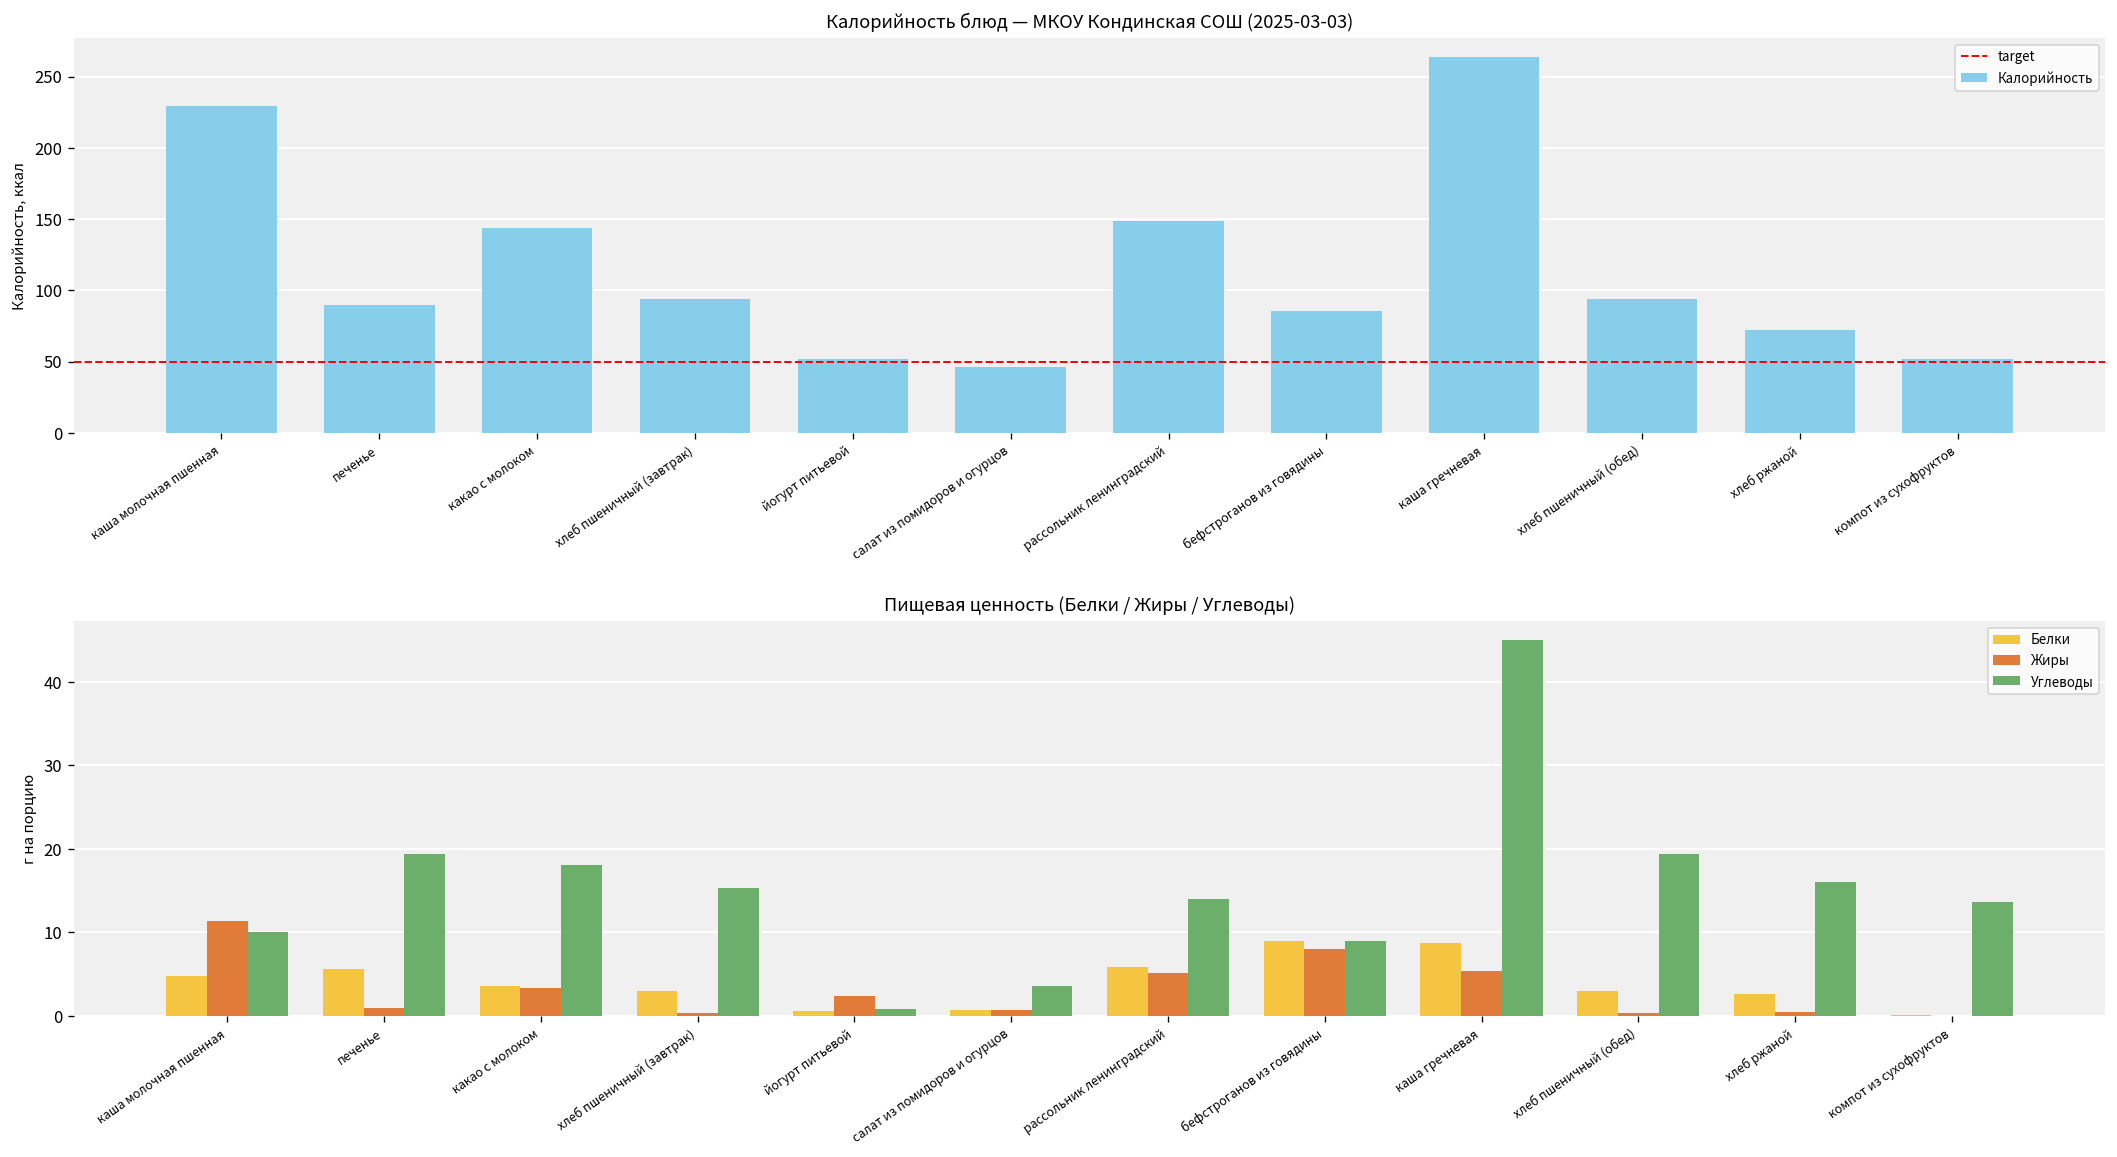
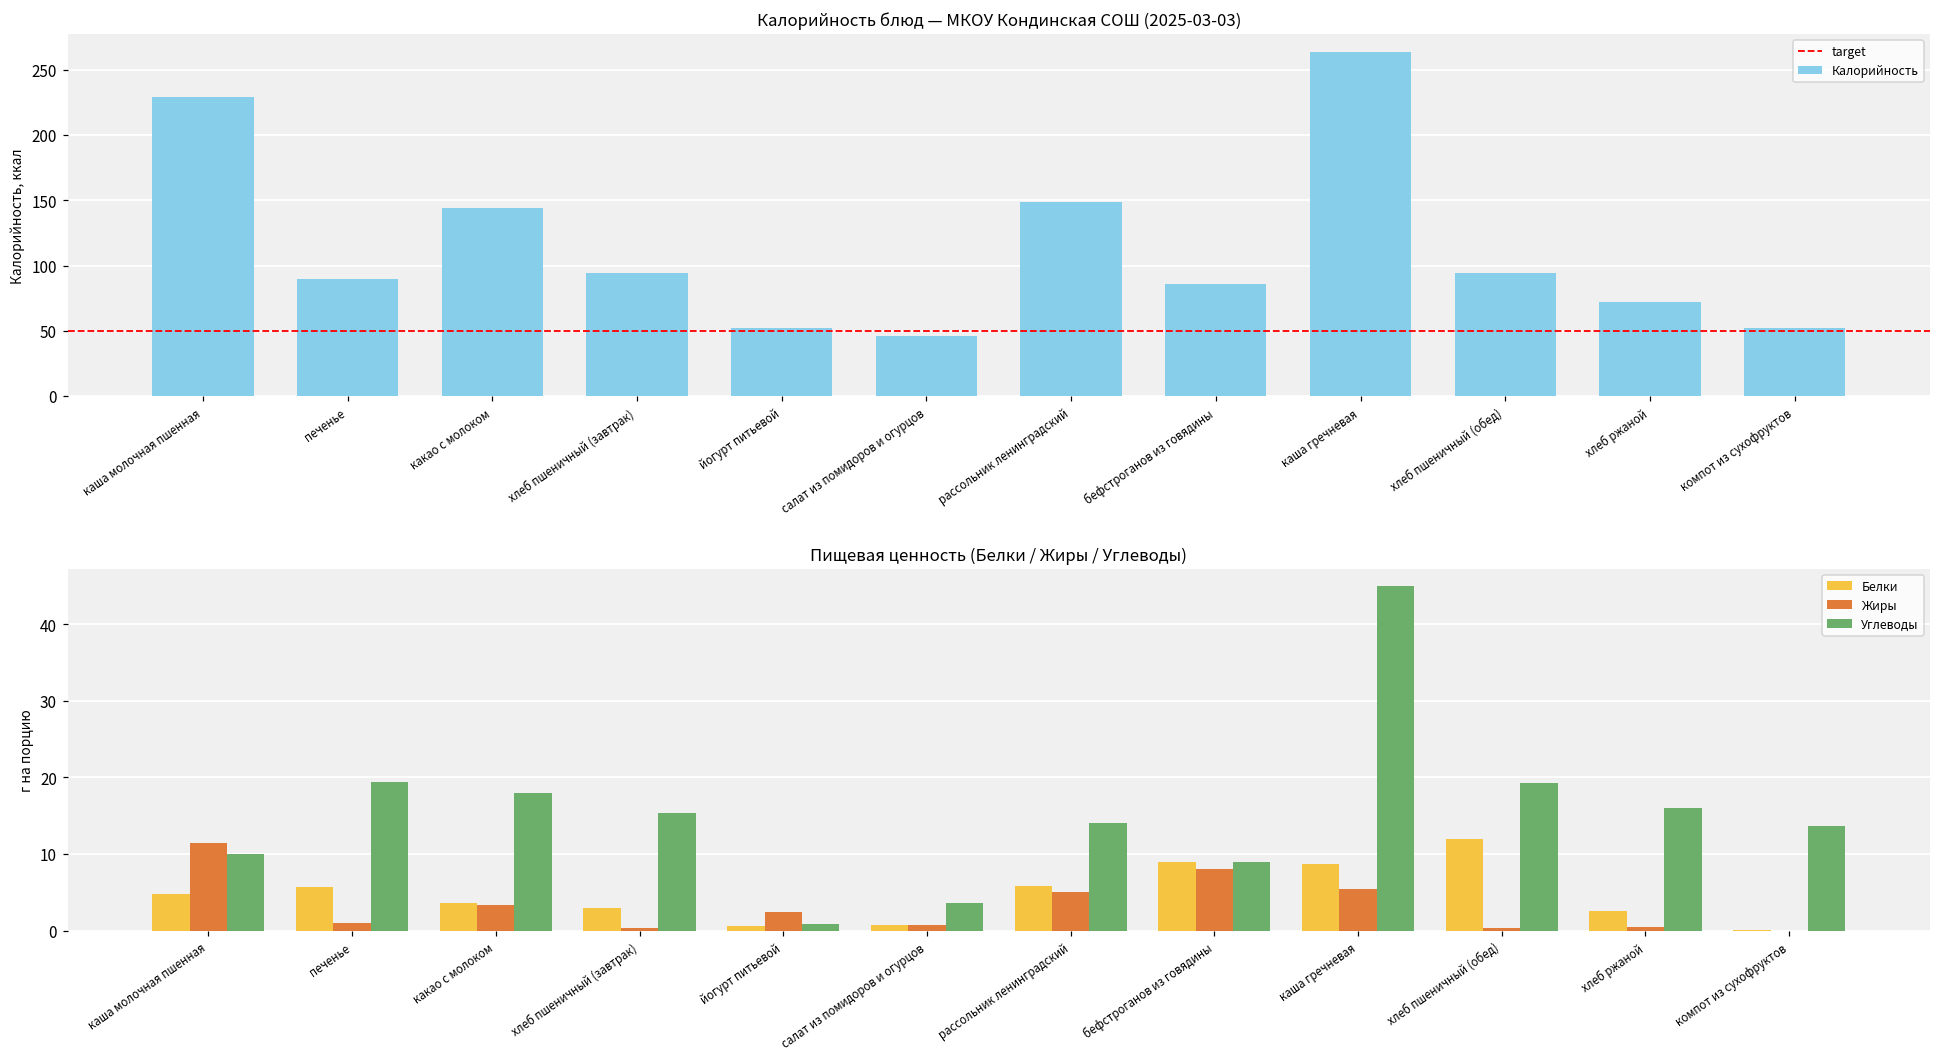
  {
    "Калорийность блюд — МКОУ Кондинская СОШ (2025-03-03)": {
      "каша молочная пшенная": 229,
      "печенье": 90,
      "какао с молоком": 144,
      "хлеб пшеничный (завтрак)": 94,
      "йогурт питьевой": 52,
      "салат из помидоров и огурцов": 46,
      "рассольник ленинградский": 149,
      "бефстроганов из говядины": 86,
      "каша гречневая": 264,
      "хлеб пшеничный (обед)": 94,
      "хлеб ржаной": 72,
      "компот из сухофруктов": 52
    },
    "Пищевая ценность (Белки / Жиры / Углеводы)": {
      "Белки": {
        "каша молочная пшенная": 5,
        "печенье": 6,
        "какао с молоком": 4,
        "хлеб пшеничный (завтрак)": 3,
        "йогурт питьевой": 1,
        "салат из помидоров и огурцов": 1,
        "рассольник ленинградский": 6,
        "бефстроганов из говядины": 9,
        "каша гречневая": 9,
-       "хлеб пшеничный (обед)": 3,
+       "хлеб пшеничный (обед)": 12,
        "хлеб ржаной": 3
      },
      "Жиры": {
        "каша молочная пшенная": 11,
        "печенье": 1,
        "какао с молоком": 3,
        "йогурт питьевой": 2,
        "салат из помидоров и огурцов": 1,
        "рассольник ленинградский": 5,
        "бефстроганов из говядины": 8,
        "каша гречневая": 5,
        "хлеб ржаной": 1,
        "компот из сухофруктов": 0
      },
      "Углеводы": {
        "каша молочная пшенная": 10,
        "печенье": 19,
        "какао с молоком": 18,
        "хлеб пшеничный (завтрак)": 15,
        "йогурт питьевой": 1,
        "салат из помидоров и огурцов": 4,
        "рассольник ленинградский": 14,
        "бефстроганов из говядины": 9,
        "каша гречневая": 45,
        "хлеб пшеничный (обед)": 19,
        "хлеб ржаной": 16,
        "компот из сухофруктов": 14
      }
    }
  }
